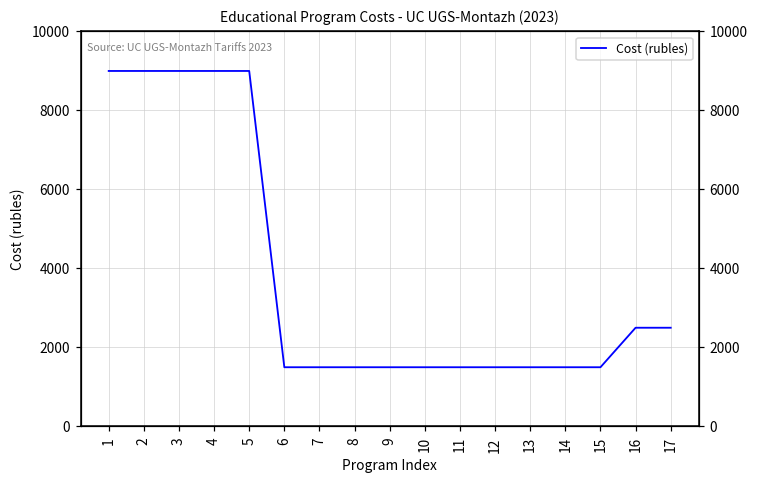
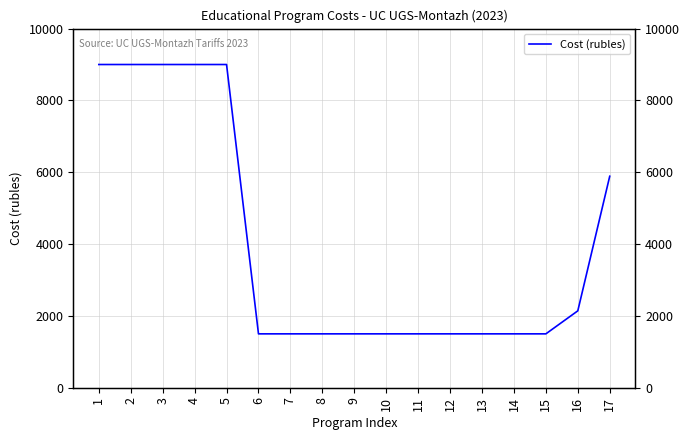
  {
    "6": 1500,
    "7": 1500,
    "8": 1500,
    "9": 1500,
    "10": 1500,
    "11": 1500,
    "12": 1500,
    "13": 1500,
    "14": 1500,
    "15": 1500,
-   "16": 2500,
-   "17": 2500
+   "16": 2100,
+   "17": 5900
  }
